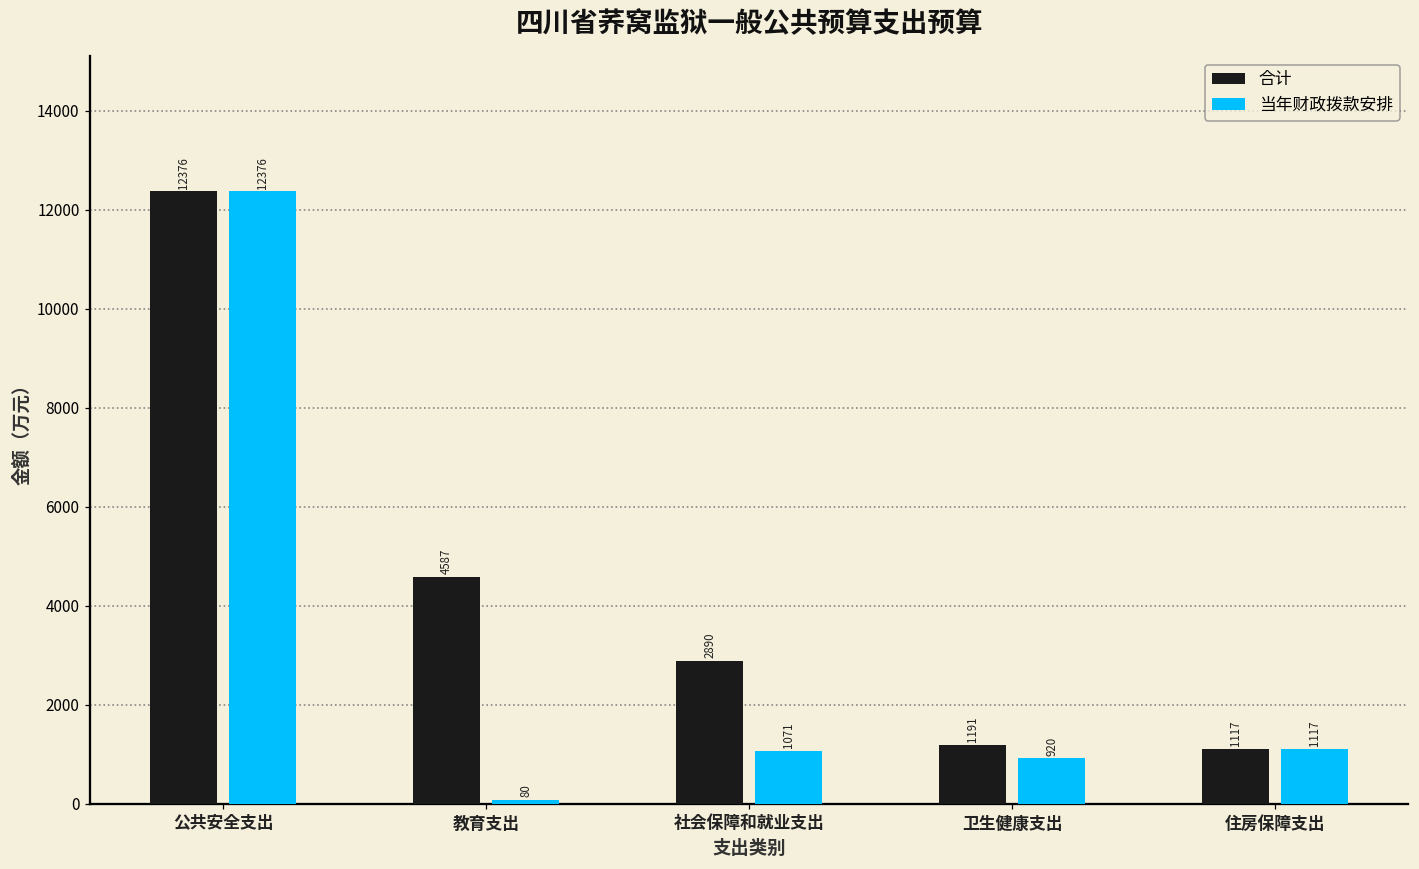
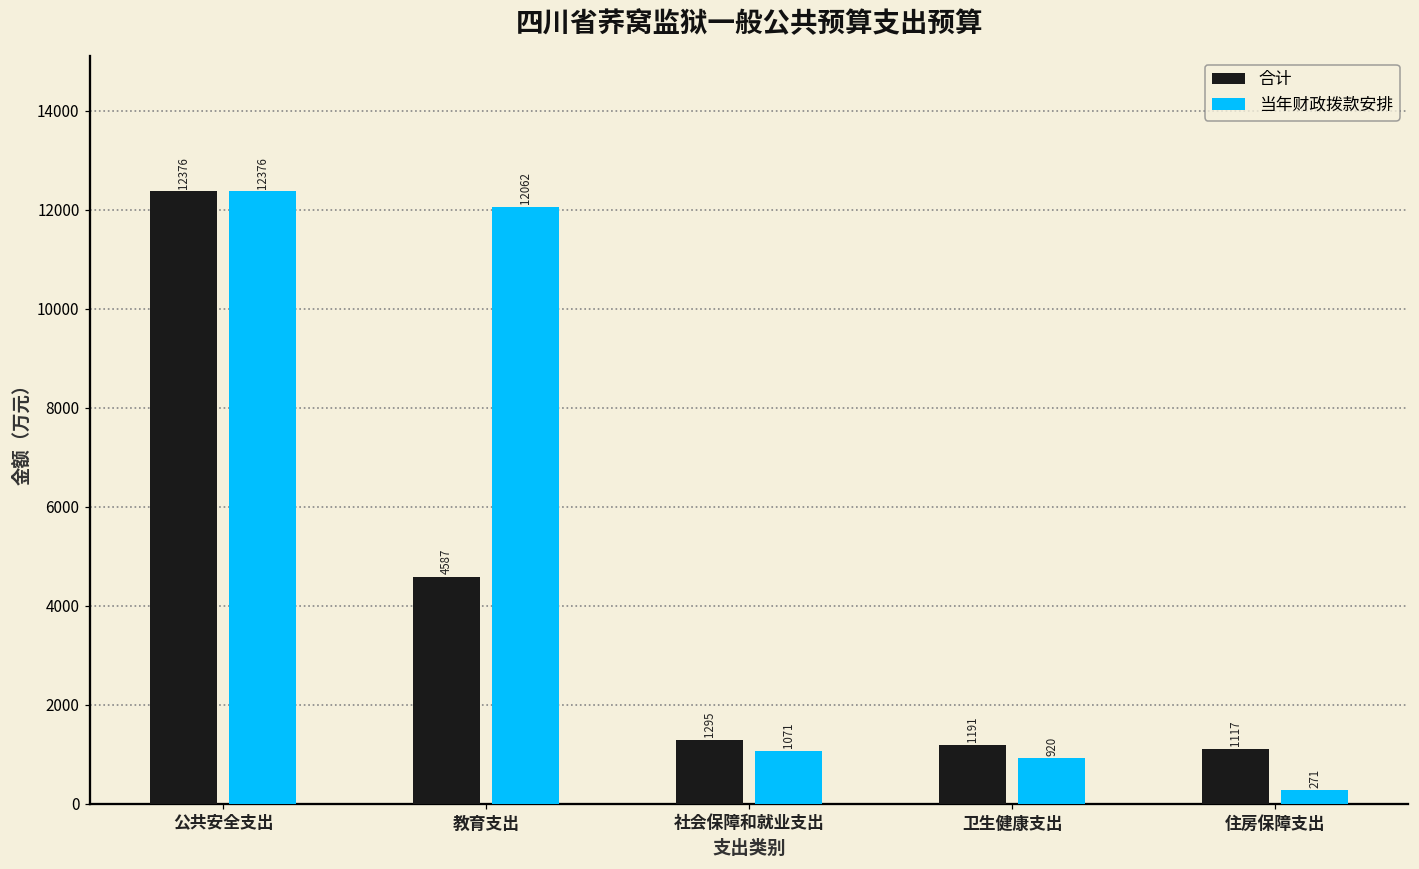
  {
    "合计": {
      "公共安全支出": 12376,
      "教育支出": 4587,
-     "社会保障和就业支出": 2890,
+     "社会保障和就业支出": 1295,
      "卫生健康支出": 1191,
      "住房保障支出": 1117
    },
    "当年财政拨款安排": {
      "公共安全支出": 12376,
-     "教育支出": 80,
+     "教育支出": 12062,
      "社会保障和就业支出": 1071,
      "卫生健康支出": 920,
-     "住房保障支出": 1117
+     "住房保障支出": 271
    }
  }
